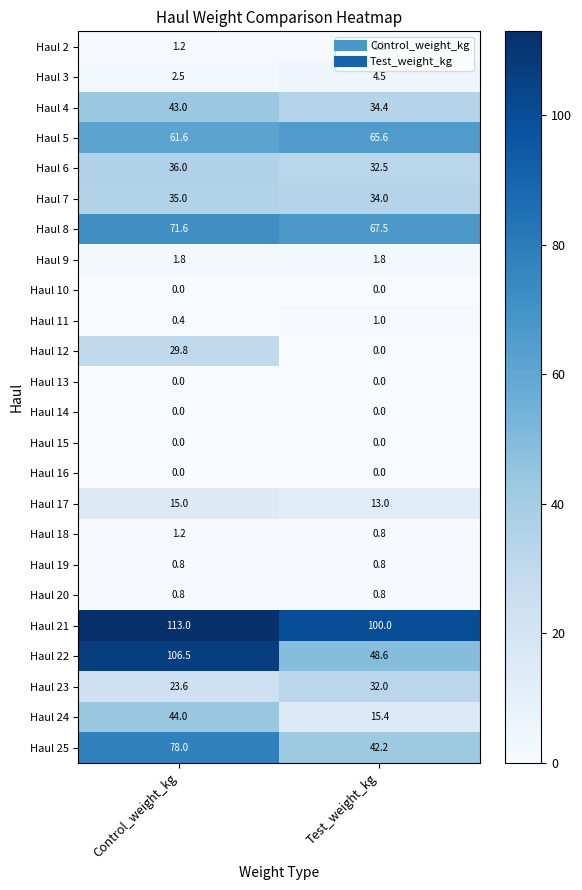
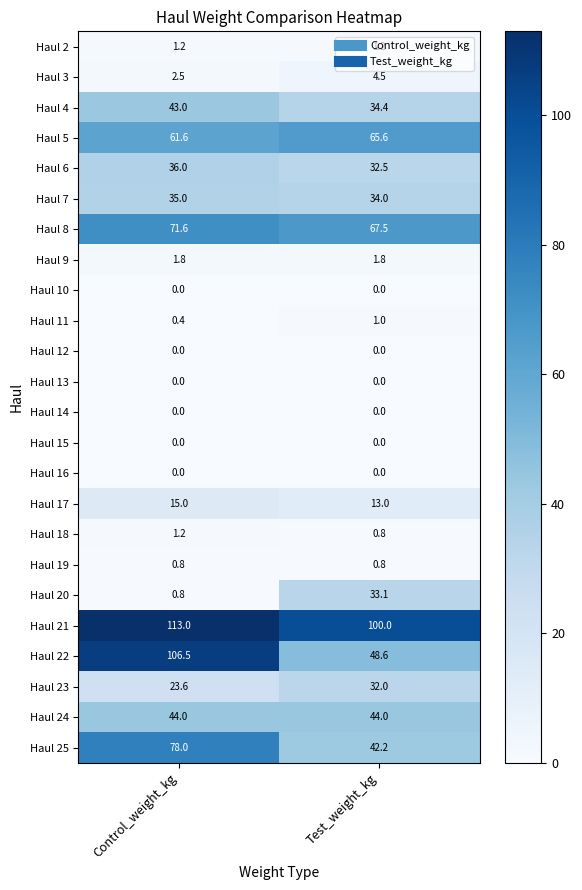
  {
    "Haul 2": {
      "Control_weight_kg": 1.2
    },
    "Haul 3": {
      "Control_weight_kg": 2.5,
      "Test_weight_kg": 4.5
    },
    "Haul 4": {
      "Control_weight_kg": 43.0,
      "Test_weight_kg": 34.4
    },
    "Haul 5": {
      "Control_weight_kg": 61.6,
      "Test_weight_kg": 65.6
    },
    "Haul 6": {
      "Control_weight_kg": 36.0,
      "Test_weight_kg": 32.5
    },
    "Haul 7": {
      "Control_weight_kg": 35.0,
      "Test_weight_kg": 34.0
    },
    "Haul 8": {
      "Control_weight_kg": 71.6,
      "Test_weight_kg": 67.5
    },
    "Haul 9": {
      "Control_weight_kg": 1.8,
      "Test_weight_kg": 1.8
    },
    "Haul 10": {
      "Control_weight_kg": 0.0,
      "Test_weight_kg": 0.0
    },
    "Haul 11": {
      "Control_weight_kg": 0.4,
      "Test_weight_kg": 1.0
    },
    "Haul 12": {
-     "Control_weight_kg": 29.8,
+     "Control_weight_kg": 0.0,
      "Test_weight_kg": 0.0
    },
    "Haul 13": {
      "Control_weight_kg": 0.0,
      "Test_weight_kg": 0.0
    },
    "Haul 14": {
      "Control_weight_kg": 0.0,
      "Test_weight_kg": 0.0
    },
    "Haul 15": {
      "Control_weight_kg": 0.0,
      "Test_weight_kg": 0.0
    },
    "Haul 16": {
      "Control_weight_kg": 0.0,
      "Test_weight_kg": 0.0
    },
    "Haul 17": {
      "Control_weight_kg": 15.0,
      "Test_weight_kg": 13.0
    },
    "Haul 18": {
      "Control_weight_kg": 1.2,
      "Test_weight_kg": 0.8
    },
    "Haul 19": {
      "Control_weight_kg": 0.8,
      "Test_weight_kg": 0.8
    },
    "Haul 20": {
      "Control_weight_kg": 0.8,
-     "Test_weight_kg": 0.8
+     "Test_weight_kg": 33.1
    },
    "Haul 21": {
      "Control_weight_kg": 113.0,
      "Test_weight_kg": 100.0
    },
    "Haul 22": {
      "Control_weight_kg": 106.5,
      "Test_weight_kg": 48.6
    },
    "Haul 23": {
      "Control_weight_kg": 23.6,
      "Test_weight_kg": 32.0
    },
    "Haul 24": {
      "Control_weight_kg": 44.0,
-     "Test_weight_kg": 15.4
+     "Test_weight_kg": 44.0
    },
    "Haul 25": {
      "Control_weight_kg": 78.0,
      "Test_weight_kg": 42.2
    }
  }
